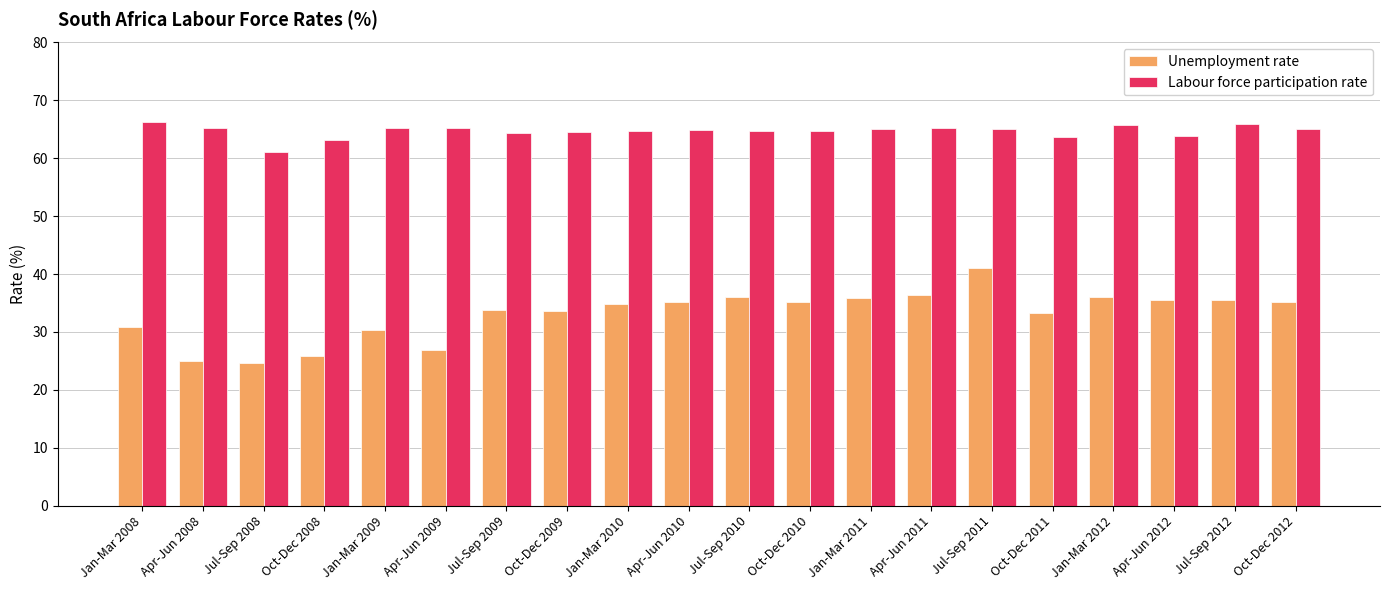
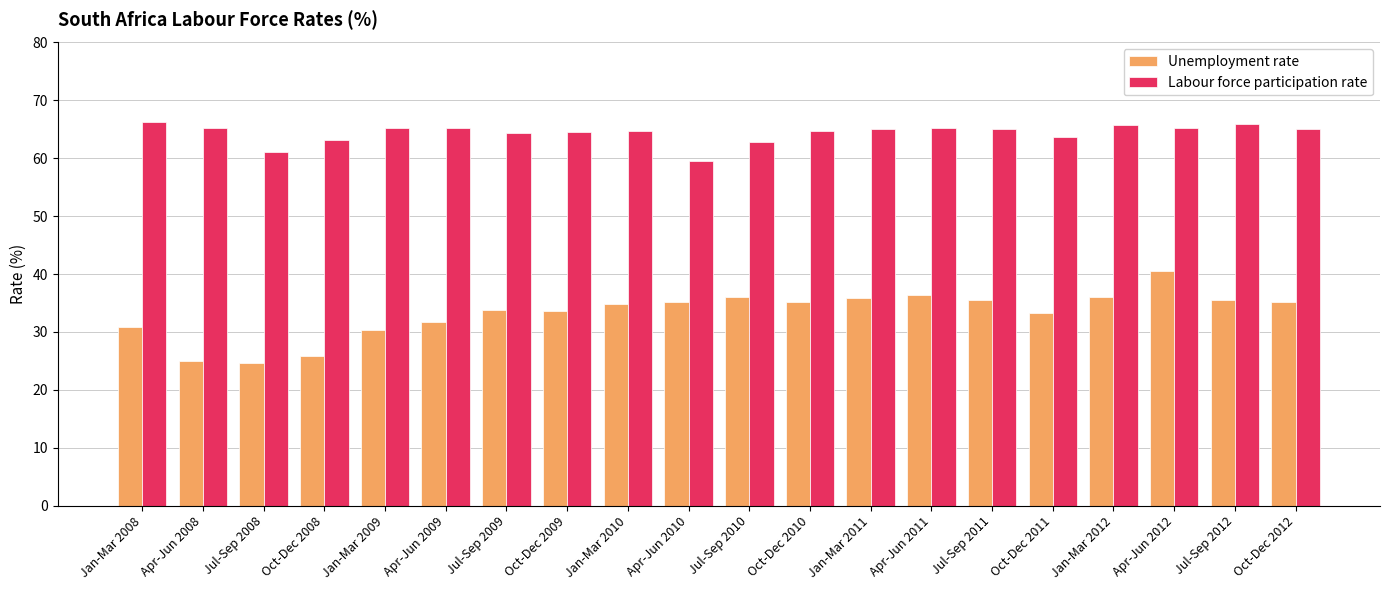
  {
    "Unemployment rate": {
      "Jan-Mar 2008": 31,
      "Apr-Jun 2008": 25,
      "Jul-Sep 2008": 25,
      "Oct-Dec 2008": 26,
      "Jan-Mar 2009": 30,
-     "Apr-Jun 2009": 27,
+     "Apr-Jun 2009": 32,
      "Jul-Sep 2009": 34,
      "Oct-Dec 2009": 34,
      "Jan-Mar 2010": 35,
      "Apr-Jun 2010": 35,
      "Jul-Sep 2010": 36,
      "Oct-Dec 2010": 35,
      "Jan-Mar 2011": 36,
      "Apr-Jun 2011": 36,
-     "Jul-Sep 2011": 41,
+     "Jul-Sep 2011": 36,
      "Oct-Dec 2011": 33,
      "Jan-Mar 2012": 36,
-     "Apr-Jun 2012": 36,
+     "Apr-Jun 2012": 41,
      "Jul-Sep 2012": 36,
      "Oct-Dec 2012": 35
    },
    "Labour force participation rate": {
      "Jan-Mar 2008": 66,
      "Apr-Jun 2008": 65,
      "Jul-Sep 2008": 61,
      "Oct-Dec 2008": 63,
      "Jan-Mar 2009": 65,
      "Apr-Jun 2009": 65,
      "Jul-Sep 2009": 64,
      "Oct-Dec 2009": 65,
      "Jan-Mar 2010": 65,
-     "Apr-Jun 2010": 65,
-     "Jul-Sep 2010": 65,
+     "Apr-Jun 2010": 60,
+     "Jul-Sep 2010": 63,
      "Oct-Dec 2010": 65,
      "Jan-Mar 2011": 65,
      "Apr-Jun 2011": 65,
      "Jul-Sep 2011": 65,
      "Oct-Dec 2011": 64,
      "Jan-Mar 2012": 66,
-     "Apr-Jun 2012": 64,
+     "Apr-Jun 2012": 65,
      "Jul-Sep 2012": 66,
      "Oct-Dec 2012": 65
    }
  }
